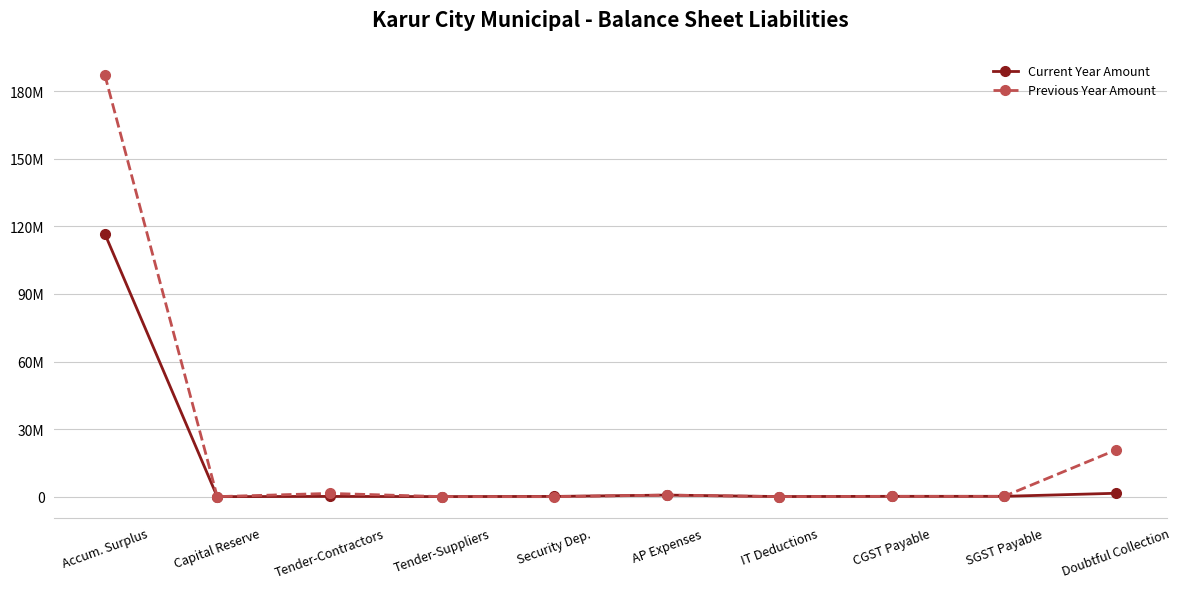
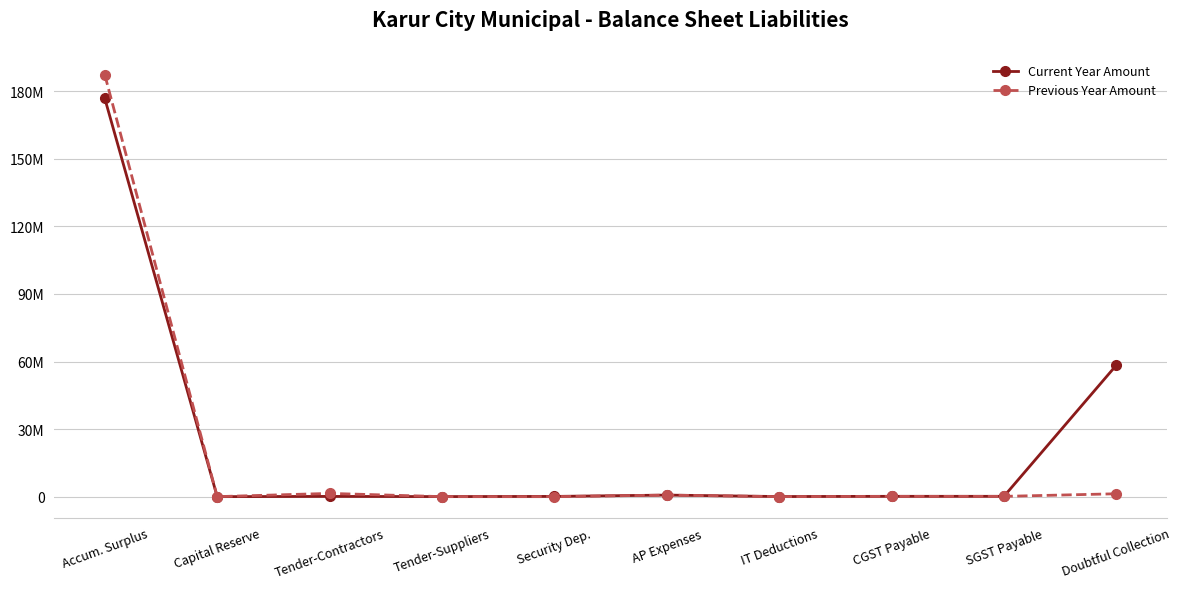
  {
    "Current Year Amount": {
-     "Accum. Surplus": 117000000,
+     "Accum. Surplus": 177000000,
      "Tender-Contractors": 0,
-     "Doubtful Collection": 1000000
+     "Doubtful Collection": 58000000
    },
    "Previous Year Amount": {
      "Accum. Surplus": 187000000,
      "Tender-Contractors": 1000000,
-     "Doubtful Collection": 21000000
+     "Doubtful Collection": 1000000
    }
  }
